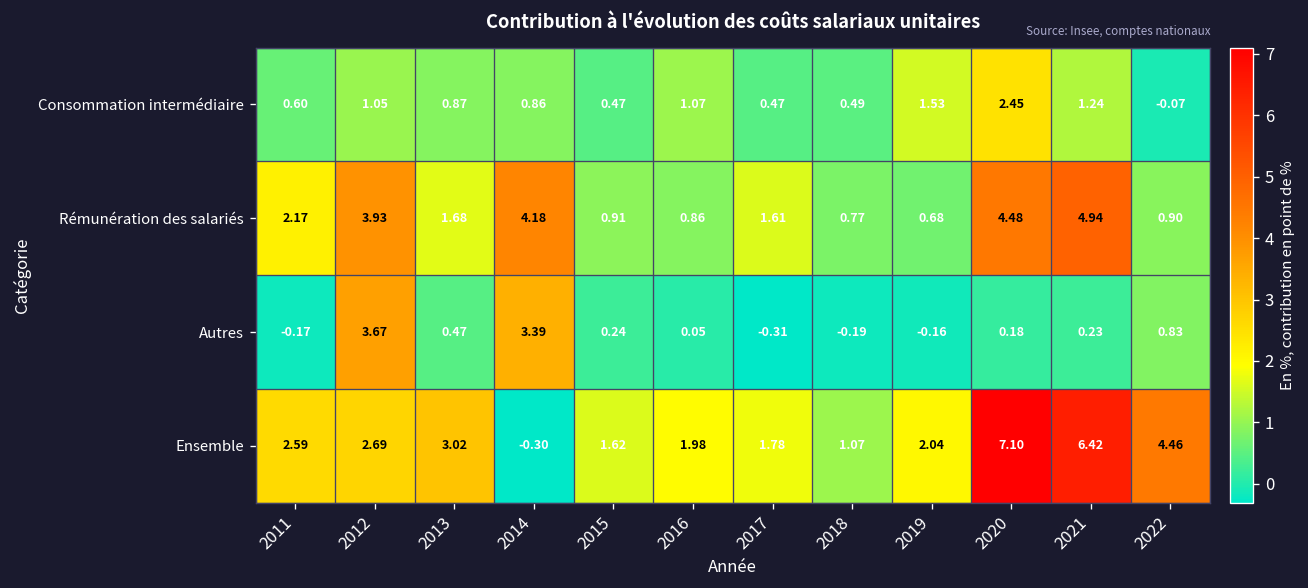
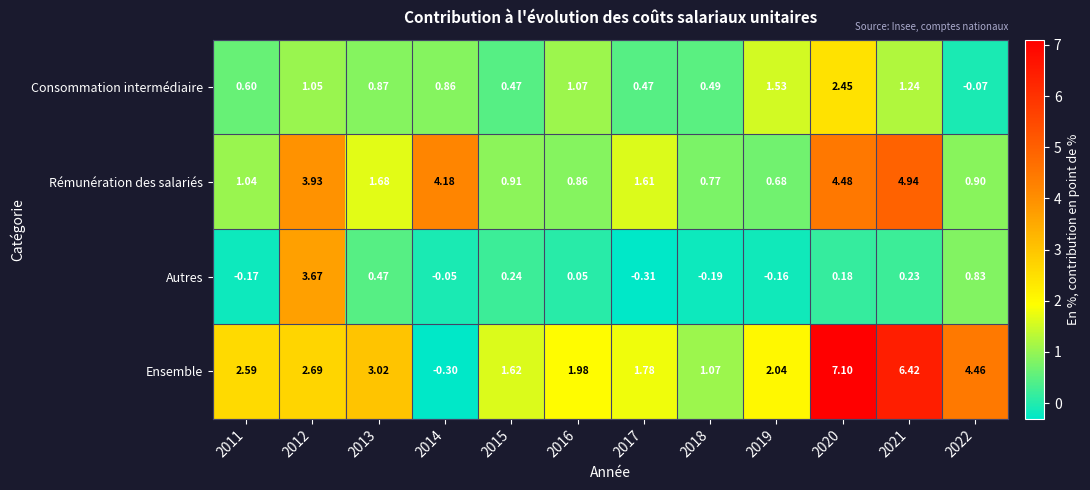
  {
    "Consommation intermédiaire": {
      "2011": 0.60,
      "2012": 1.05,
      "2013": 0.87,
      "2014": 0.86,
      "2015": 0.47,
      "2016": 1.07,
      "2017": 0.47,
      "2018": 0.49,
      "2019": 1.53,
      "2020": 2.45,
      "2021": 1.24,
      "2022": -0.07
    },
    "Rémunération des salariés": {
-     "2011": 2.17,
+     "2011": 1.04,
      "2012": 3.93,
      "2013": 1.68,
      "2014": 4.18,
      "2015": 0.91,
      "2016": 0.86,
      "2017": 1.61,
      "2018": 0.77,
      "2019": 0.68,
      "2020": 4.48,
      "2021": 4.94,
      "2022": 0.90
    },
    "Autres": {
      "2011": -0.17,
      "2012": 3.67,
      "2013": 0.47,
-     "2014": 3.39,
+     "2014": -0.05,
      "2015": 0.24,
      "2016": 0.05,
      "2017": -0.31,
      "2018": -0.19,
      "2019": -0.16,
      "2020": 0.18,
      "2021": 0.23,
      "2022": 0.83
    },
    "Ensemble": {
      "2011": 2.59,
      "2012": 2.69,
      "2013": 3.02,
      "2014": -0.30,
      "2015": 1.62,
      "2016": 1.98,
      "2017": 1.78,
      "2018": 1.07,
      "2019": 2.04,
      "2020": 7.10,
      "2021": 6.42,
      "2022": 4.46
    }
  }
